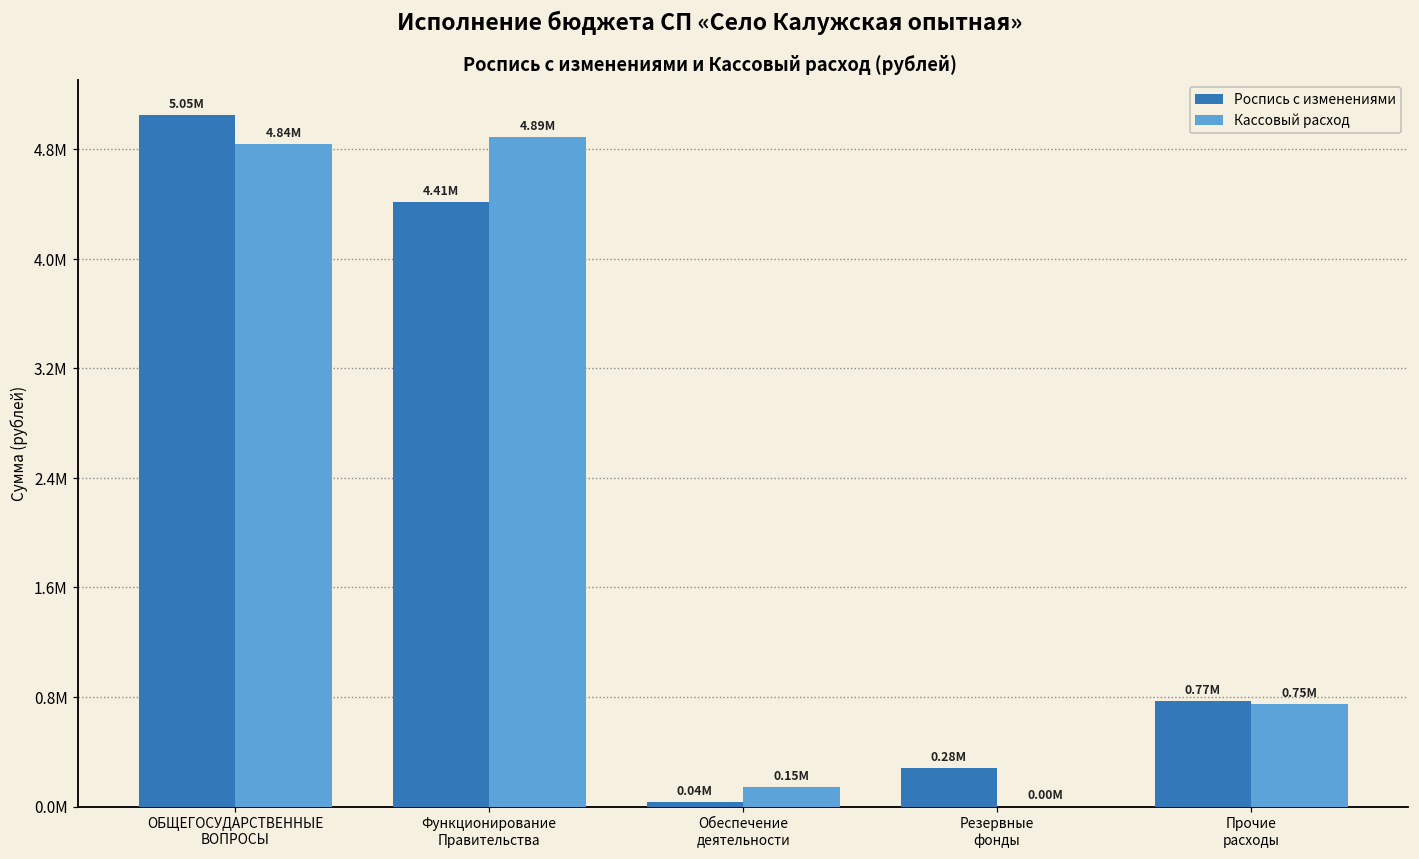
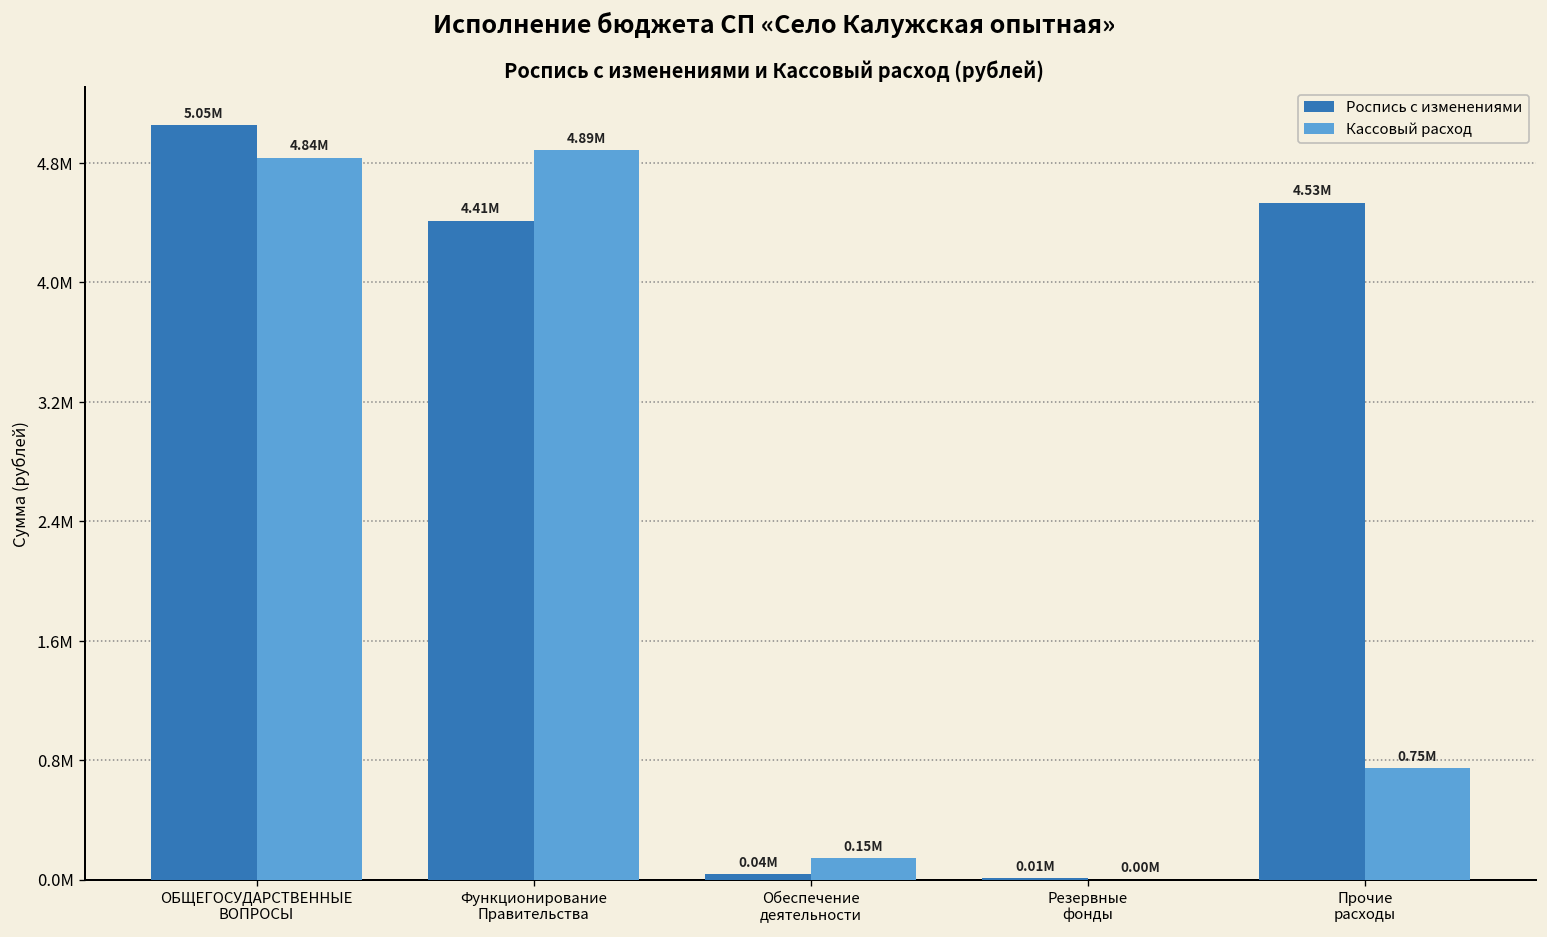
  {
    "Роспись с изменениями": {
      "ОБЩЕГОСУДАРСТВЕННЫЕ ВОПРОСЫ": "5.05M",
      "Функционирование Правительства": "4.41M",
      "Обеспечение деятельности": "0.04M",
-     "Резервные фонды": "0.28M",
-     "Прочие расходы": "0.77M"
+     "Резервные фонды": "0.01M",
+     "Прочие расходы": "4.53M"
    },
    "Кассовый расход": {
      "ОБЩЕГОСУДАРСТВЕННЫЕ ВОПРОСЫ": "4.84M",
      "Функционирование Правительства": "4.89M",
      "Обеспечение деятельности": "0.15M",
      "Резервные фонды": "0.00M",
      "Прочие расходы": "0.75M"
    }
  }
